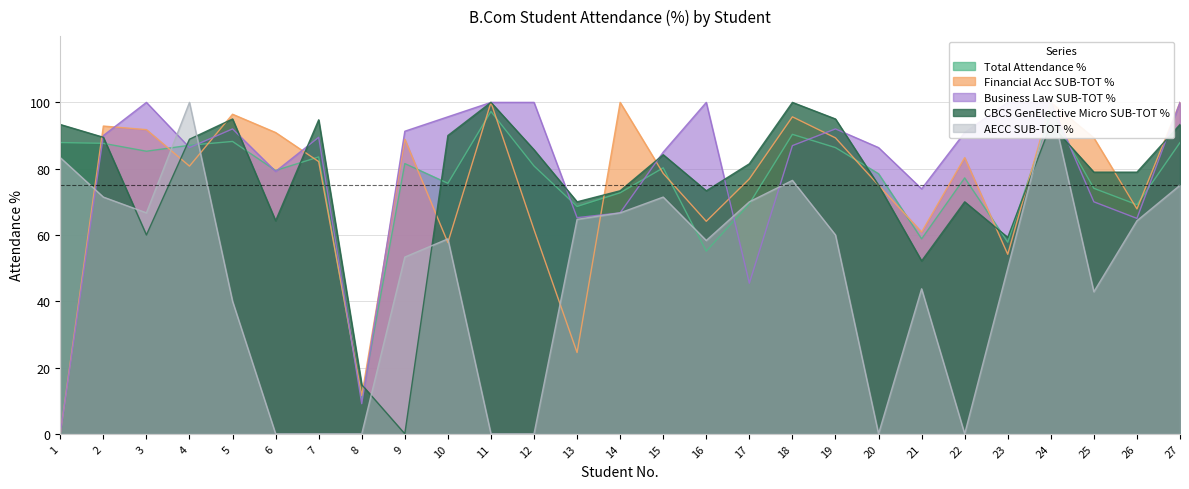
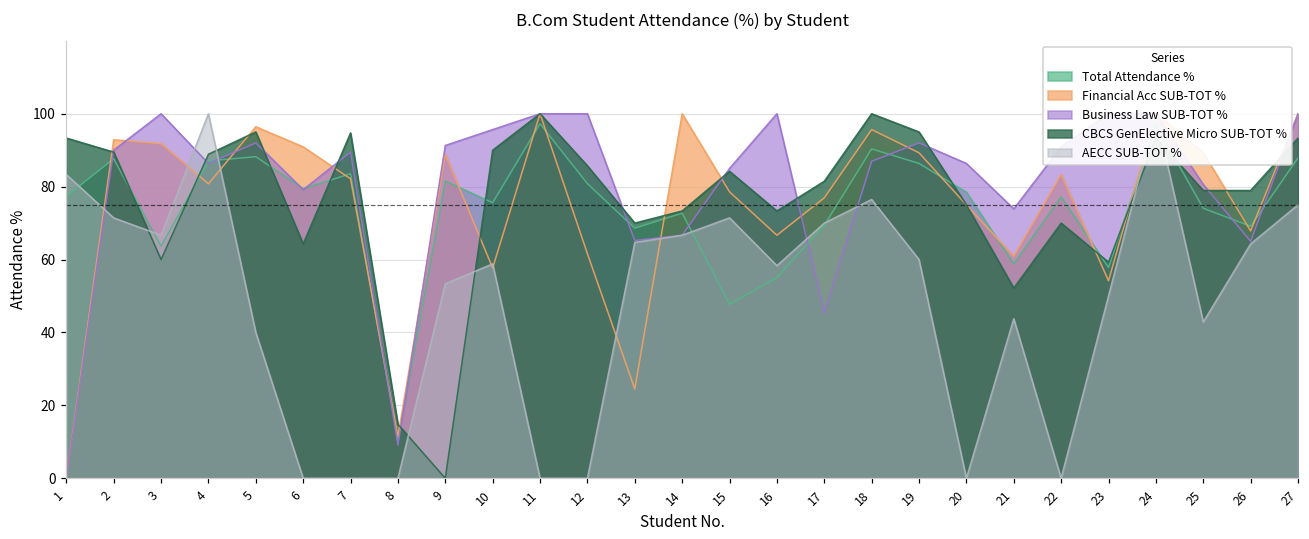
  {
    "Total Attendance %": {
-     "1": 88,
+     "1": 77,
      "2": 88,
-     "3": 85,
+     "3": 64,
      "5": 88,
      "7": 84,
      "8": 11,
      "9": 82,
      "10": 76,
      "11": 97,
      "12": 81,
      "13": 69,
-     "15": 80,
+     "15": 48,
      "16": 55,
      "18": 90,
      "19": 86,
      "20": 78,
      "21": 59,
      "22": 77,
      "23": 58,
      "25": 74,
      "26": 69,
      "27": 88
    },
    "Financial Acc SUB-TOT %": {
      "2": 93,
      "3": 92,
      "4": 81,
      "5": 96,
      "6": 91,
      "7": 82,
      "8": 12,
      "9": 89,
      "10": 58,
      "12": 62,
      "13": 25,
      "14": 100,
      "15": 79,
-     "16": 64,
+     "16": 67,
      "17": 77,
      "18": 96,
      "19": 89,
      "21": 61,
      "22": 83,
      "23": 54,
      "26": 68
    },
    "Business Law SUB-TOT %": {
      "3": 100,
      "5": 92,
      "7": 89,
      "8": 9,
      "9": 91,
      "10": 96,
      "12": 100,
      "15": 85,
      "16": 100,
      "17": 45,
      "18": 87,
      "19": 92,
      "20": 86,
      "21": 74,
-     "25": 70
+     "25": 81
    },
    "CBCS GenElective Micro SUB-TOT %": {
      "1": 93,
      "3": 60,
      "4": 89,
      "5": 95,
      "6": 64,
      "7": 95,
      "8": 15,
      "9": 0,
      "10": 90,
      "12": 86,
      "13": 70,
      "15": 84,
      "16": 73,
      "17": 81,
      "18": 100,
      "19": 95,
      "21": 52,
      "22": 70,
      "23": 59,
      "25": 79,
      "26": 79,
      "27": 93
    },
    "AECC SUB-TOT %": {
      "1": 83,
      "2": 71,
      "3": 67,
      "4": 100,
      "5": 40,
      "6": 0,
      "7": 0,
      "8": 0,
      "9": 53,
      "10": 59,
      "11": 0,
      "12": 0,
      "15": 71,
      "16": 58,
      "18": 76,
      "19": 60,
      "20": 0,
      "21": 44,
      "22": 0,
      "23": 50,
      "25": 43,
      "27": 75
    }
  }
